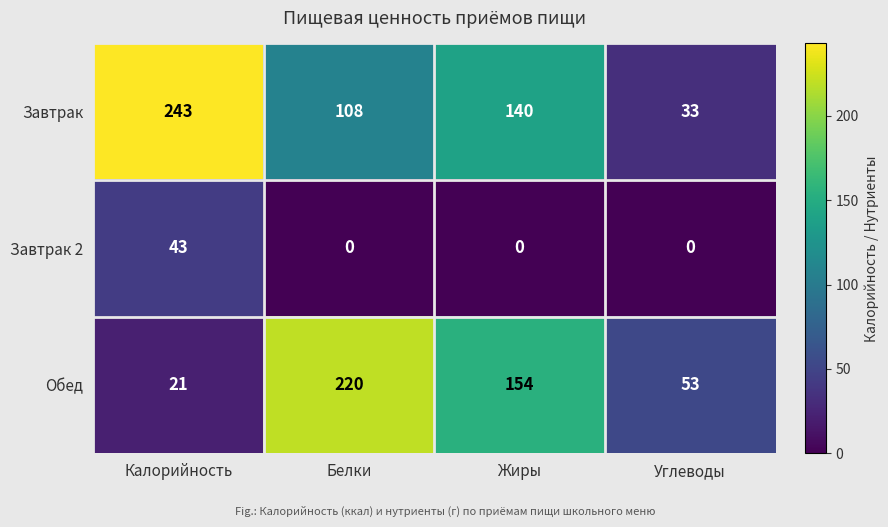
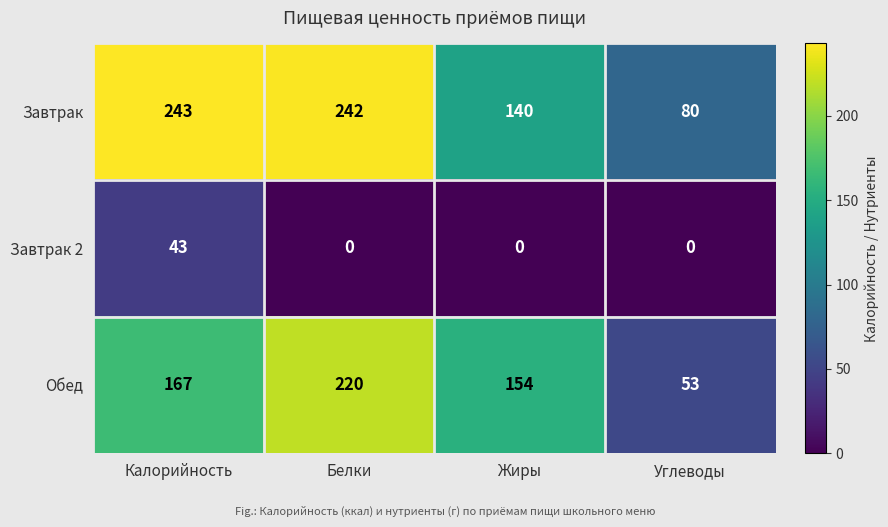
  {
    "Завтрак": {
      "Калорийность": 243,
-     "Белки": 108,
+     "Белки": 242,
      "Жиры": 140,
-     "Углеводы": 33
+     "Углеводы": 80
    },
    "Завтрак 2": {
      "Калорийность": 43,
      "Белки": 0,
      "Жиры": 0,
      "Углеводы": 0
    },
    "Обед": {
-     "Калорийность": 21,
+     "Калорийность": 167,
      "Белки": 220,
      "Жиры": 154,
      "Углеводы": 53
    }
  }
